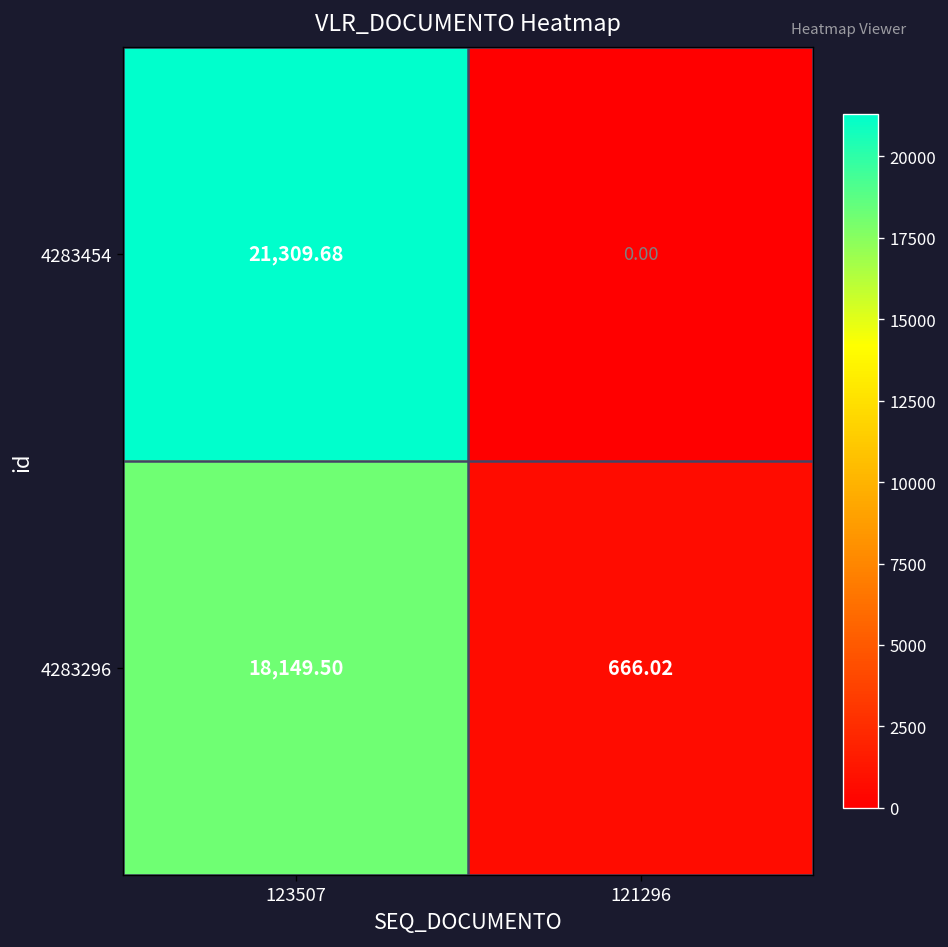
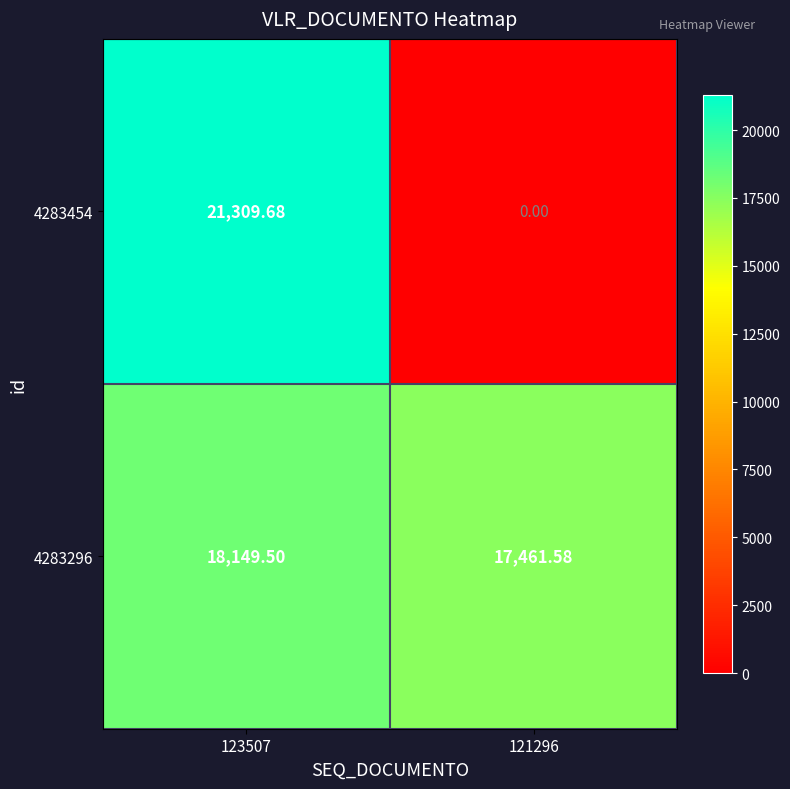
  {
    "4283454": {
      "123507": "21,309.68",
      "121296": "0.00"
    },
    "4283296": {
      "123507": "18,149.50",
-     "121296": "666.02"
+     "121296": "17,461.58"
    }
  }
